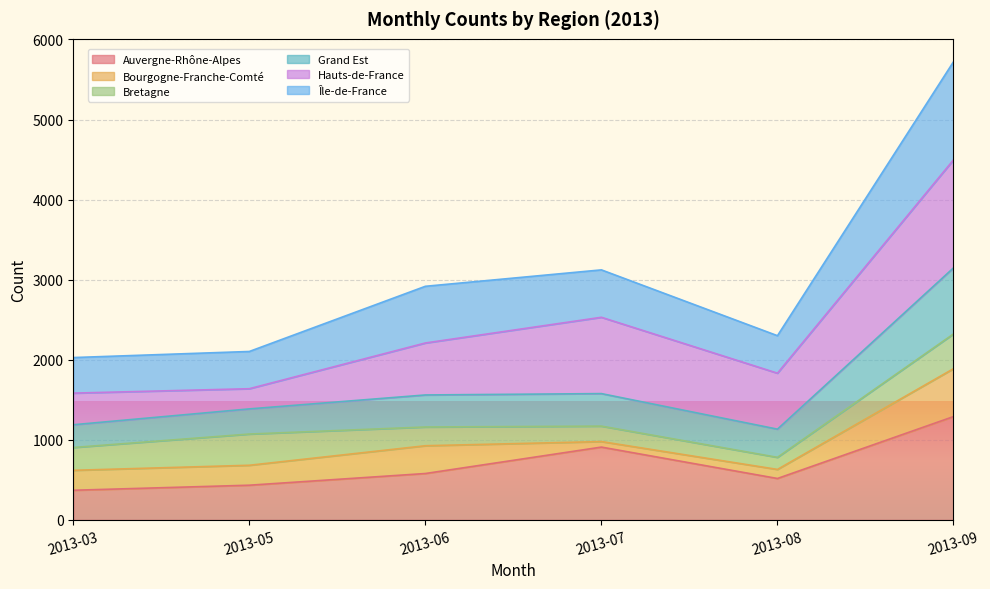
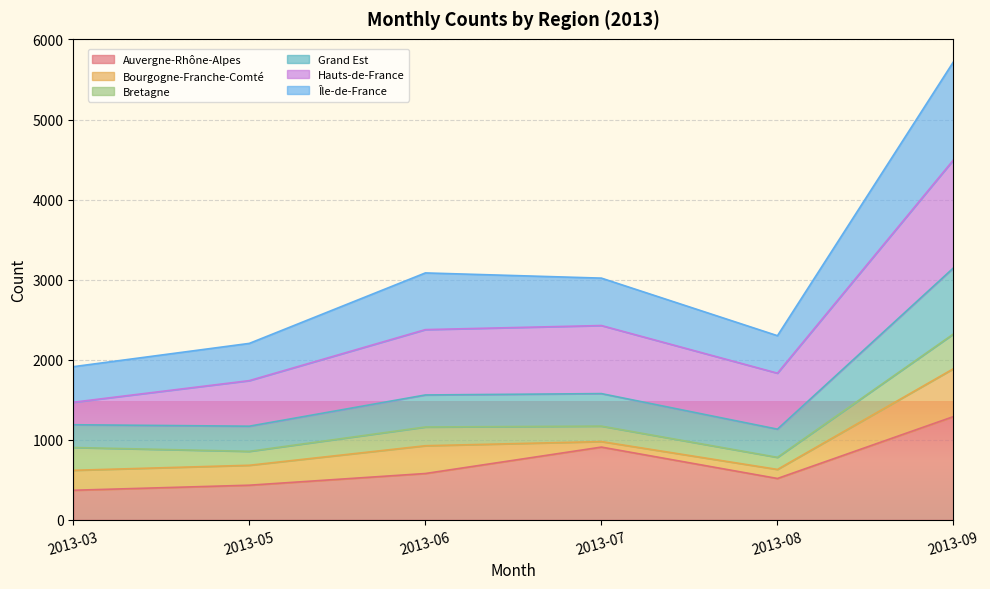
  {
    "Auvergne-Rhône-Alpes": {
      "2013-03": 400,
      "2013-05": 400,
      "2013-06": 600,
      "2013-07": 900,
      "2013-08": 500,
      "2013-09": 1300
    },
    "Bourgogne-Franche-Comté": {
      "2013-03": 200,
      "2013-05": 200,
      "2013-06": 300,
      "2013-07": 100,
      "2013-08": 100,
      "2013-09": 600
    },
    "Bretagne": {
      "2013-03": 300,
-     "2013-05": 400,
+     "2013-05": 200,
      "2013-06": 200,
      "2013-07": 200,
      "2013-08": 200,
      "2013-09": 400
    },
    "Hauts-de-France": {
-     "2013-03": 400,
-     "2013-05": 300,
-     "2013-06": 600,
-     "2013-07": 1000,
+     "2013-03": 300,
+     "2013-05": 600,
+     "2013-06": 800,
+     "2013-07": 900,
      "2013-08": 700,
      "2013-09": 1300
    }
  }
